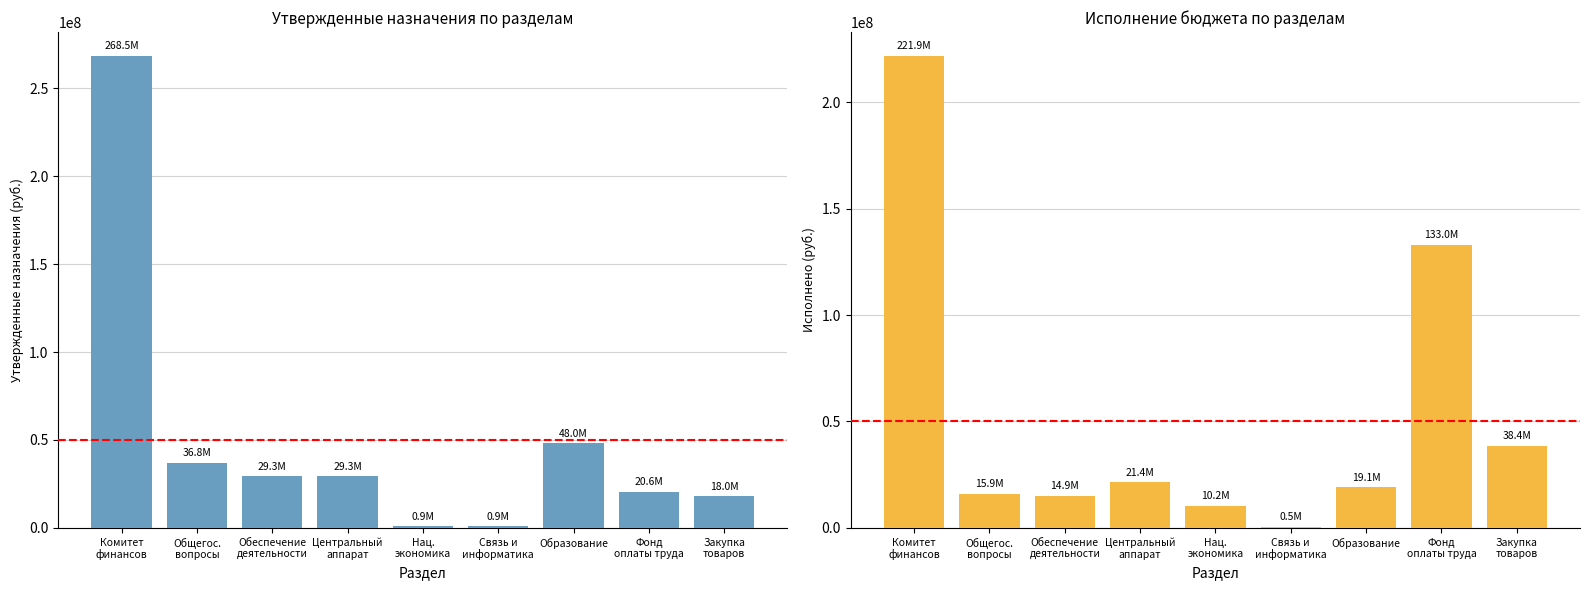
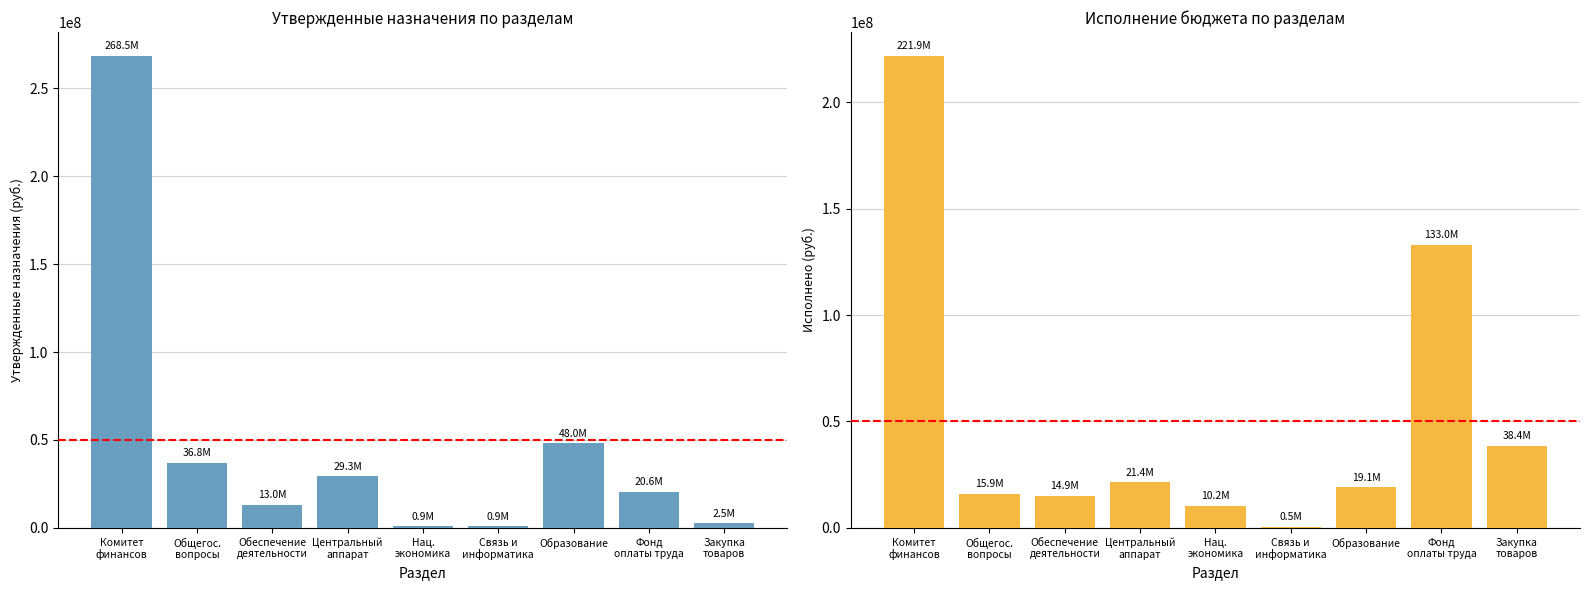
  {
    "Утвержденные назначения по разделам": {
      "Комитет финансов": "268.5M",
      "Общегос. вопросы": "36.8M",
-     "Обеспечение деятельности": "29.3M",
+     "Обеспечение деятельности": "13.0M",
      "Центральный аппарат": "29.3M",
      "Нац. экономика": "0.9M",
      "Связь и информатика": "0.9M",
      "Образование": "48.0M",
      "Фонд оплаты труда": "20.6M",
-     "Закупка товаров": "18.0M"
+     "Закупка товаров": "2.5M"
    },
    "Исполнение бюджета по разделам": {
      "Комитет финансов": "221.9M",
      "Общегос. вопросы": "15.9M",
      "Обеспечение деятельности": "14.9M",
      "Центральный аппарат": "21.4M",
      "Нац. экономика": "10.2M",
      "Связь и информатика": "0.5M",
      "Образование": "19.1M",
      "Фонд оплаты труда": "133.0M",
      "Закупка товаров": "38.4M"
    }
  }
